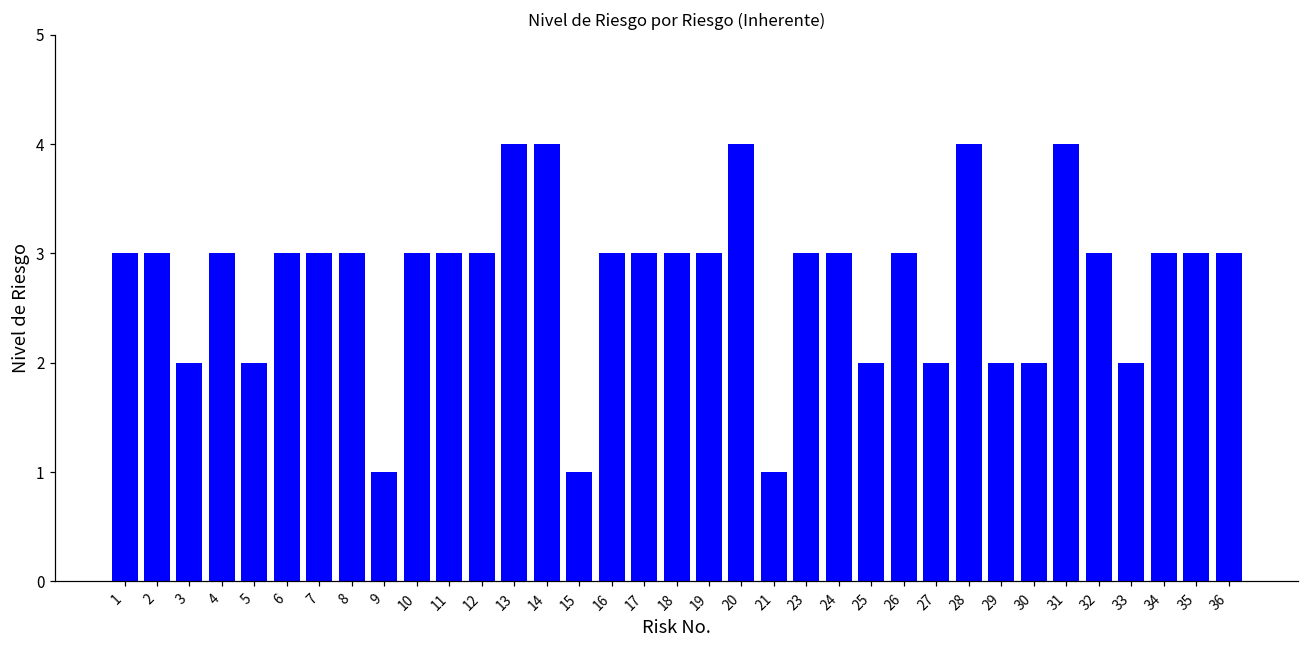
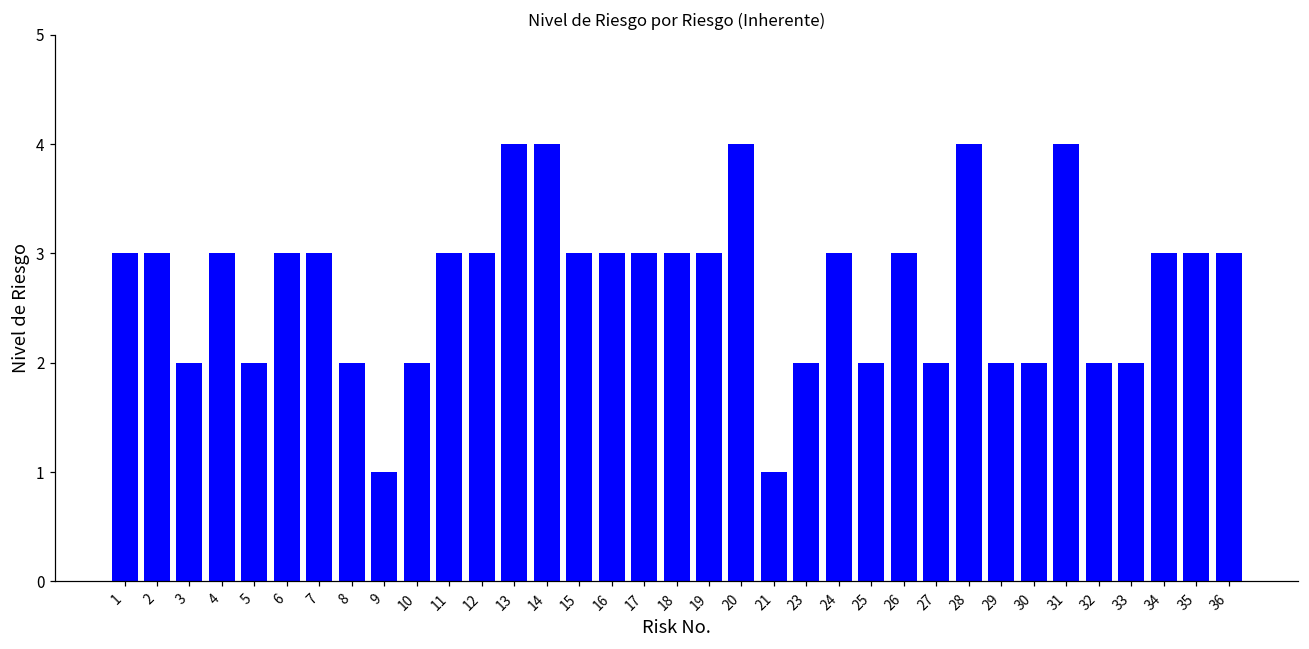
  {
    "1": 3,
    "2": 3,
    "3": 2,
    "4": 3,
    "5": 2,
    "6": 3,
    "7": 3,
-   "8": 3,
+   "8": 2,
    "9": 1,
-   "10": 3,
+   "10": 2,
    "11": 3,
    "12": 3,
    "13": 4,
    "14": 4,
-   "15": 1,
+   "15": 3,
    "16": 3,
    "17": 3,
    "18": 3,
    "19": 3,
    "20": 4,
    "21": 1,
-   "23": 3,
+   "23": 2,
    "24": 3,
    "25": 2,
    "26": 3,
    "27": 2,
    "28": 4,
    "29": 2,
    "30": 2,
    "31": 4,
-   "32": 3,
+   "32": 2,
    "33": 2,
    "34": 3,
    "35": 3,
    "36": 3
  }
